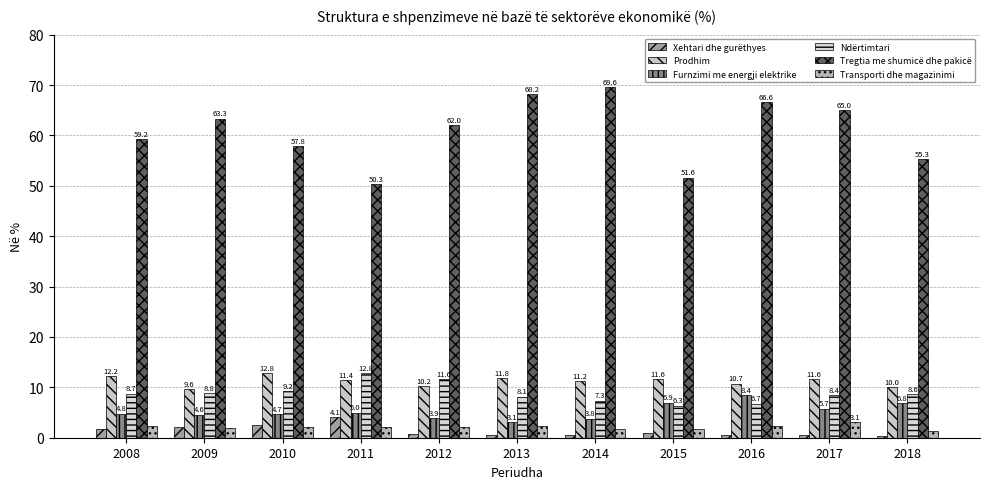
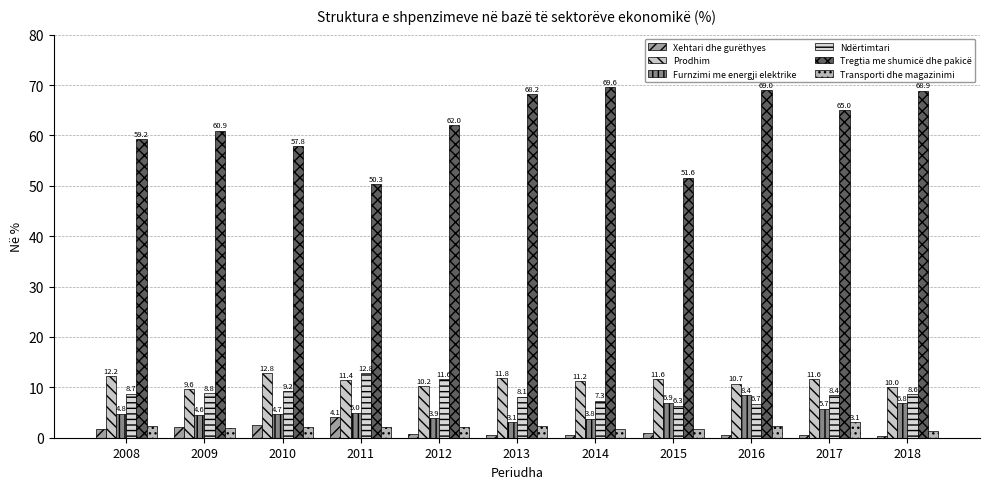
  {
    "Tregtia me shumicë dhe pakicë": {
      "2008": 59.2,
-     "2009": 63.3,
+     "2009": 60.9,
      "2010": 57.8,
      "2011": 50.3,
      "2012": 62.0,
      "2013": 68.2,
      "2014": 69.6,
      "2015": 51.6,
-     "2016": 67,
+     "2016": 69,
      "2017": 65.0,
-     "2018": 55
+     "2018": 69
    }
  }
